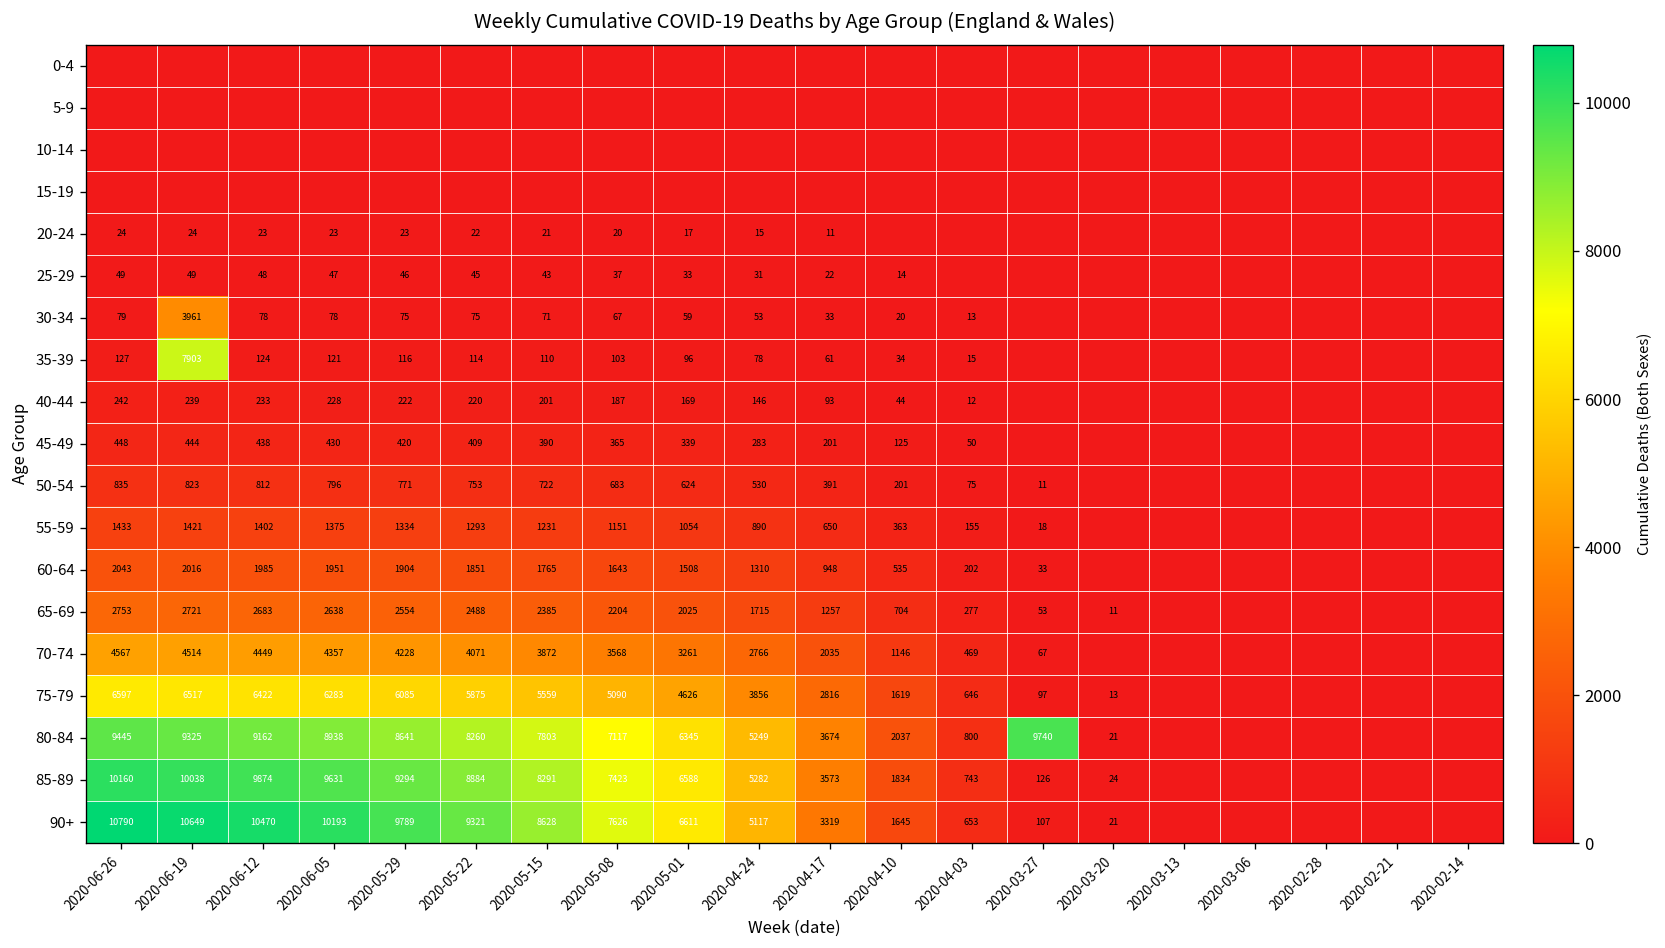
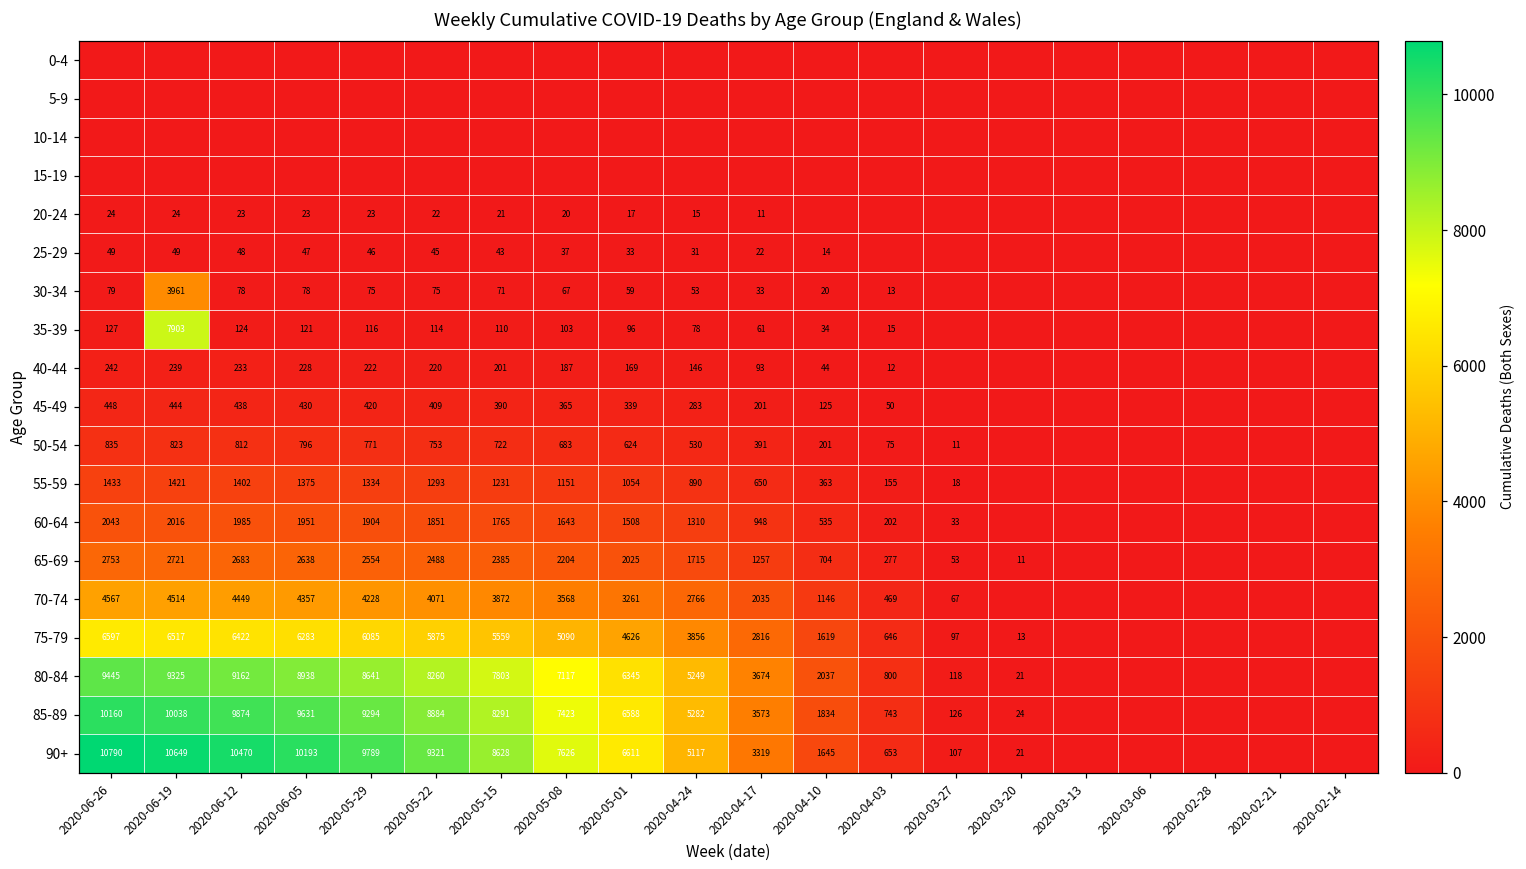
  {
    "80-84": {
      "2020-06-26": 9445,
      "2020-06-19": 9325,
      "2020-06-12": 9162,
      "2020-06-05": 8938,
      "2020-05-29": 8641,
      "2020-05-22": 8260,
      "2020-05-15": 7803,
      "2020-05-08": 7117,
      "2020-05-01": 6345,
      "2020-04-24": 5249,
      "2020-04-17": 3674,
      "2020-04-10": 2037,
      "2020-04-03": 800,
-     "2020-03-27": 9740,
+     "2020-03-27": 118,
      "2020-03-20": 21
    }
  }
